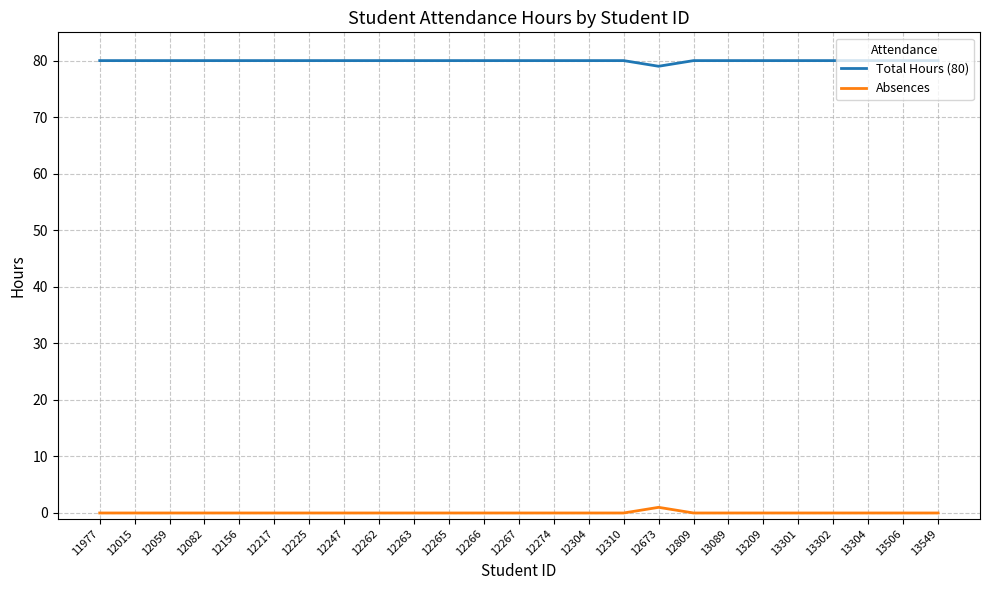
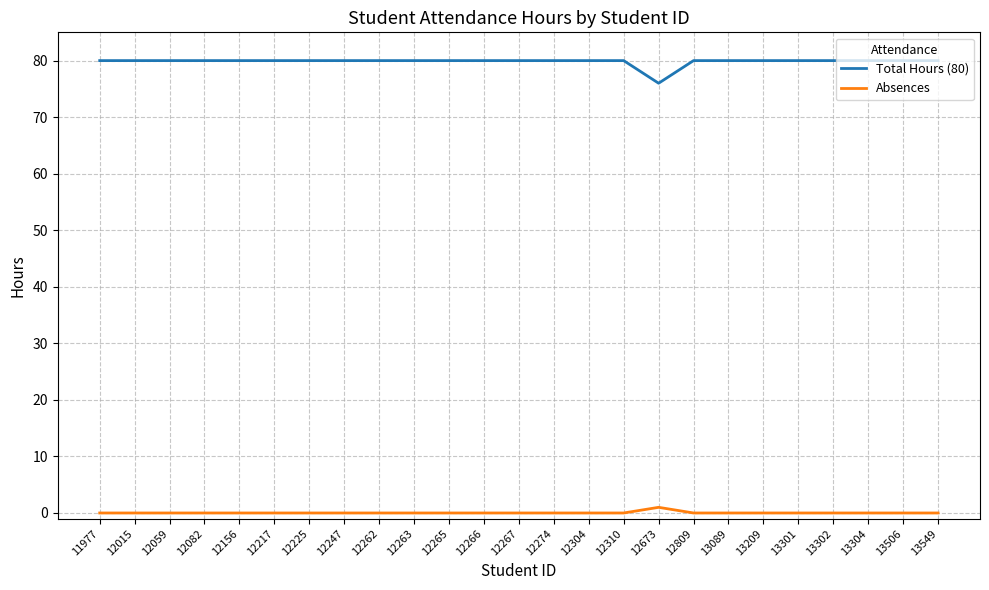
  {
    "Total Hours (80)": {
      "11977": 80,
      "12015": 80,
      "12059": 80,
      "12082": 80,
      "12156": 80,
      "12217": 80,
      "12225": 80,
      "12247": 80,
      "12262": 80,
      "12263": 80,
      "12265": 80,
      "12266": 80,
      "12267": 80,
      "12274": 80,
      "12304": 80,
      "12310": 80,
-     "12673": 79,
+     "12673": 76,
      "12809": 80,
      "13089": 80,
      "13209": 80,
      "13301": 80,
      "13302": 80
    },
    "Absences": {
      "11977": 0,
      "12015": 0,
      "12059": 0,
      "12082": 0,
      "12156": 0,
      "12217": 0,
      "12225": 0,
      "12247": 0,
      "12262": 0,
      "12263": 0,
      "12265": 0,
      "12266": 0,
      "12267": 0,
      "12274": 0,
      "12304": 0,
      "12310": 0,
      "12673": 1,
      "12809": 0,
      "13089": 0,
      "13209": 0,
      "13301": 0,
      "13302": 0,
      "13304": 0,
      "13506": 0,
      "13549": 0
    }
  }
